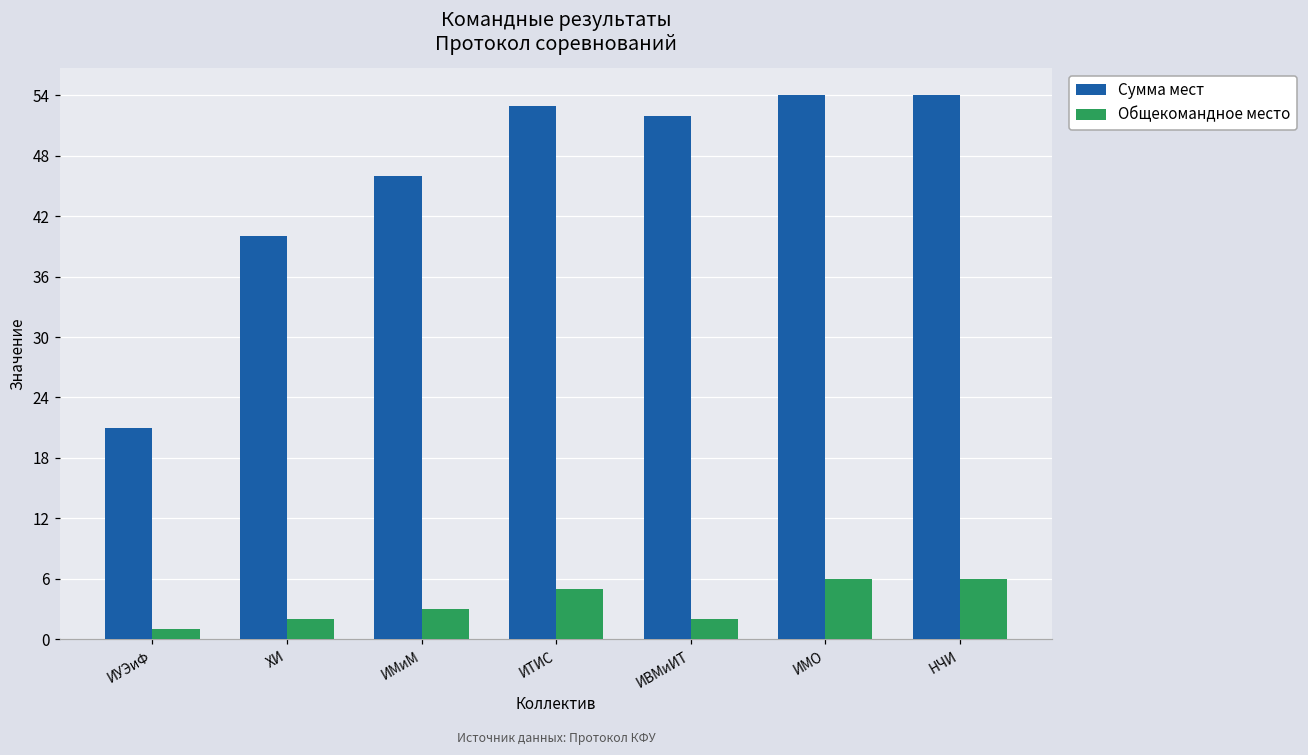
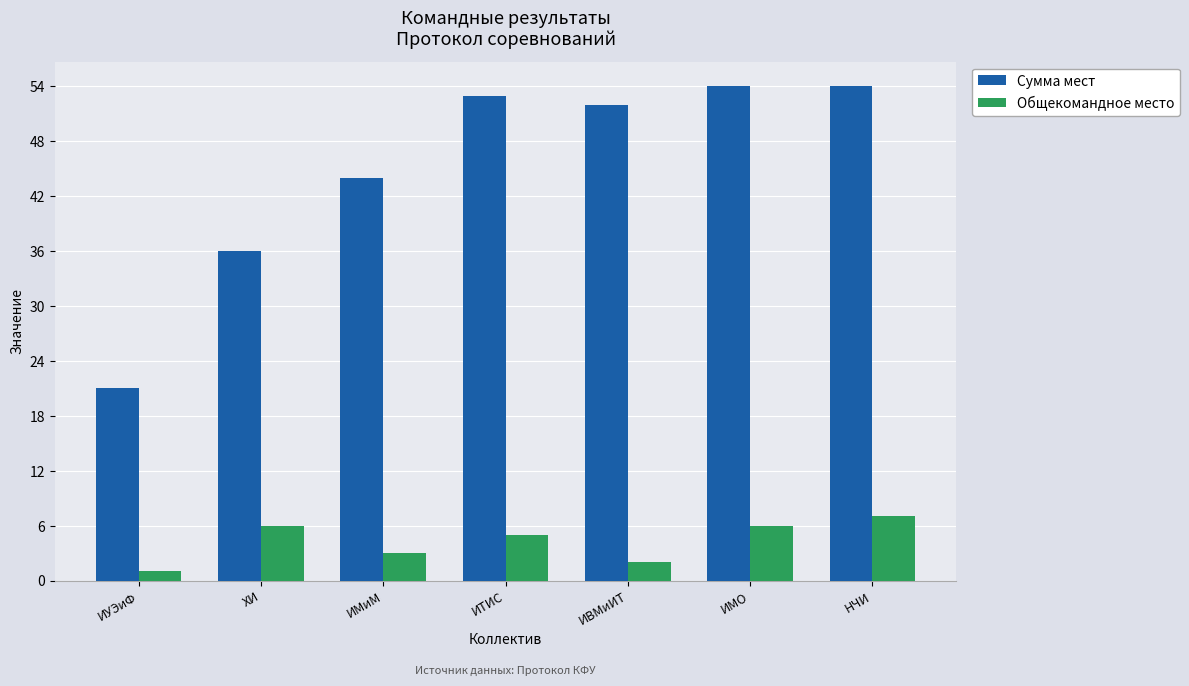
  {
    "Сумма мест": {
      "ИУЭиФ": 21,
-     "ХИ": 40,
-     "ИМиМ": 46,
+     "ХИ": 36,
+     "ИМиМ": 44,
      "ИТИС": 53,
      "ИВМиИТ": 52,
      "ИМО": 54,
      "НЧИ": 54
    },
    "Общекомандное место": {
      "ИУЭиФ": 1,
-     "ХИ": 2,
+     "ХИ": 6,
      "ИМиМ": 3,
      "ИТИС": 5,
      "ИВМиИТ": 2,
      "ИМО": 6,
-     "НЧИ": 6
+     "НЧИ": 7
    }
  }
